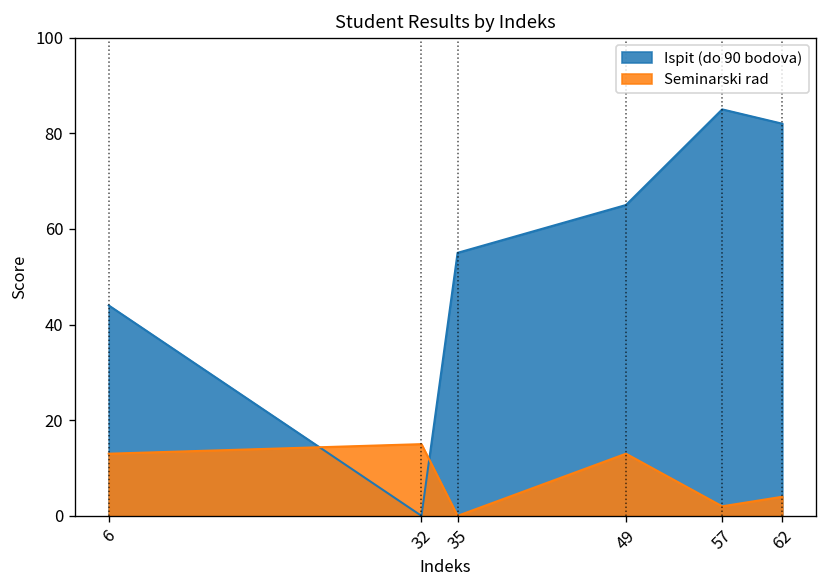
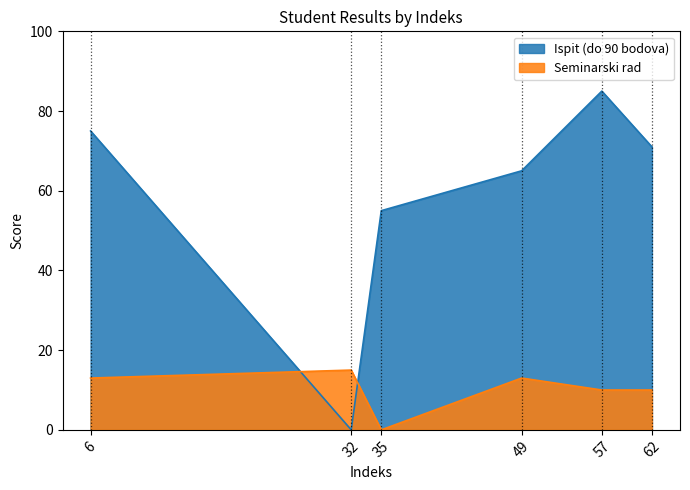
  {
    "Ispit (do 90 bodova)": {
-     "6": 44,
+     "6": 75,
      "32": 0,
      "35": 55,
      "49": 65,
      "57": 85,
-     "62": 82
+     "62": 71
    },
    "Seminarski rad": {
      "6": 13,
      "32": 15,
      "35": 0,
      "49": 13,
-     "57": 2,
-     "62": 4
+     "57": 10,
+     "62": 10
    }
  }
